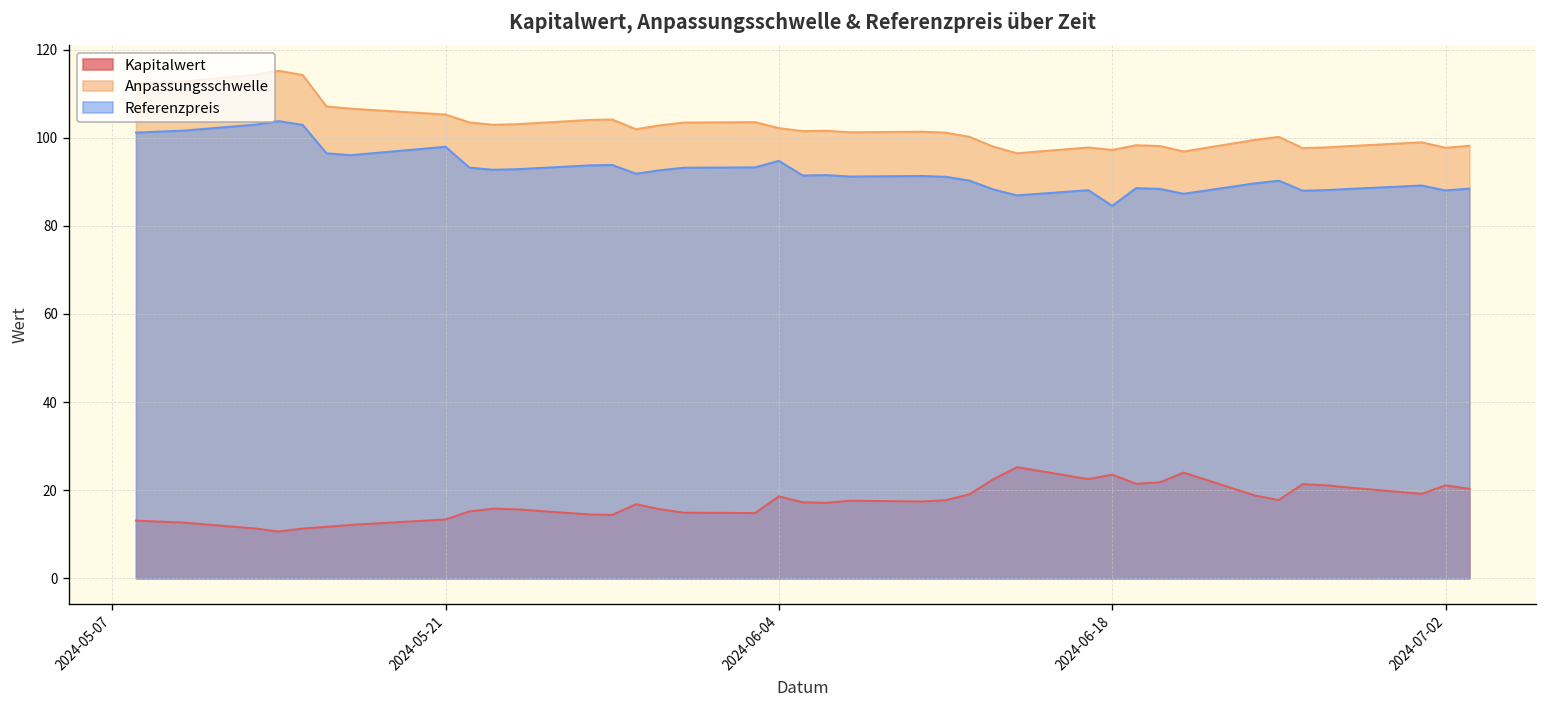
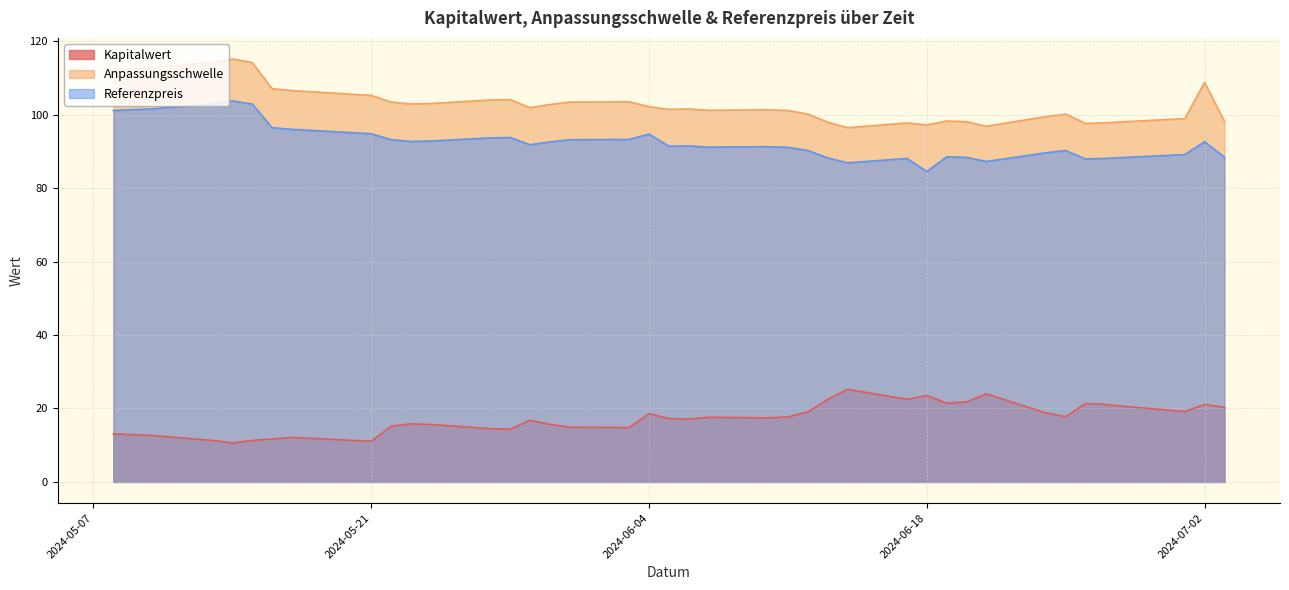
  {
    "Kapitalwert": {
-     "2024-05-21": 13,
+     "2024-05-21": 11,
      "2024-06-04": 19,
      "2024-06-18": 24,
      "2024-07-02": 21
    },
    "Anpassungsschwelle": {
      "2024-05-21": 105,
      "2024-06-04": 102,
      "2024-06-18": 97,
-     "2024-07-02": 98
+     "2024-07-02": 109
    },
    "Referenzpreis": {
-     "2024-05-21": 98,
+     "2024-05-21": 95,
      "2024-06-04": 95,
      "2024-06-18": 85,
-     "2024-07-02": 88
+     "2024-07-02": 93
    }
  }
